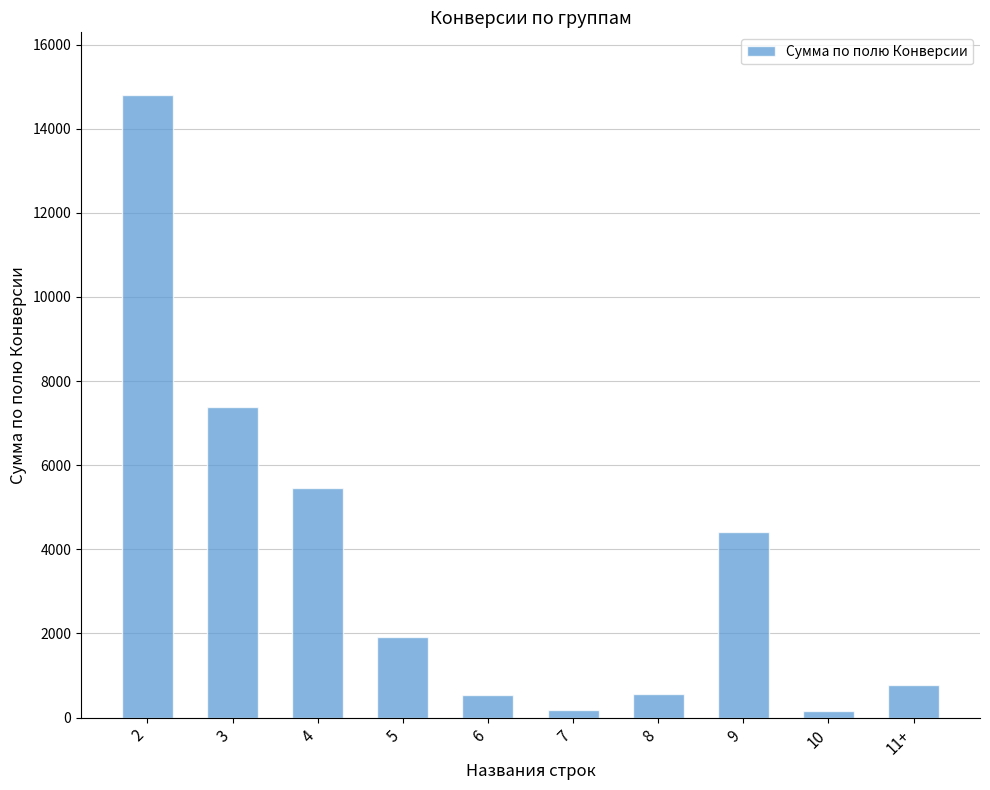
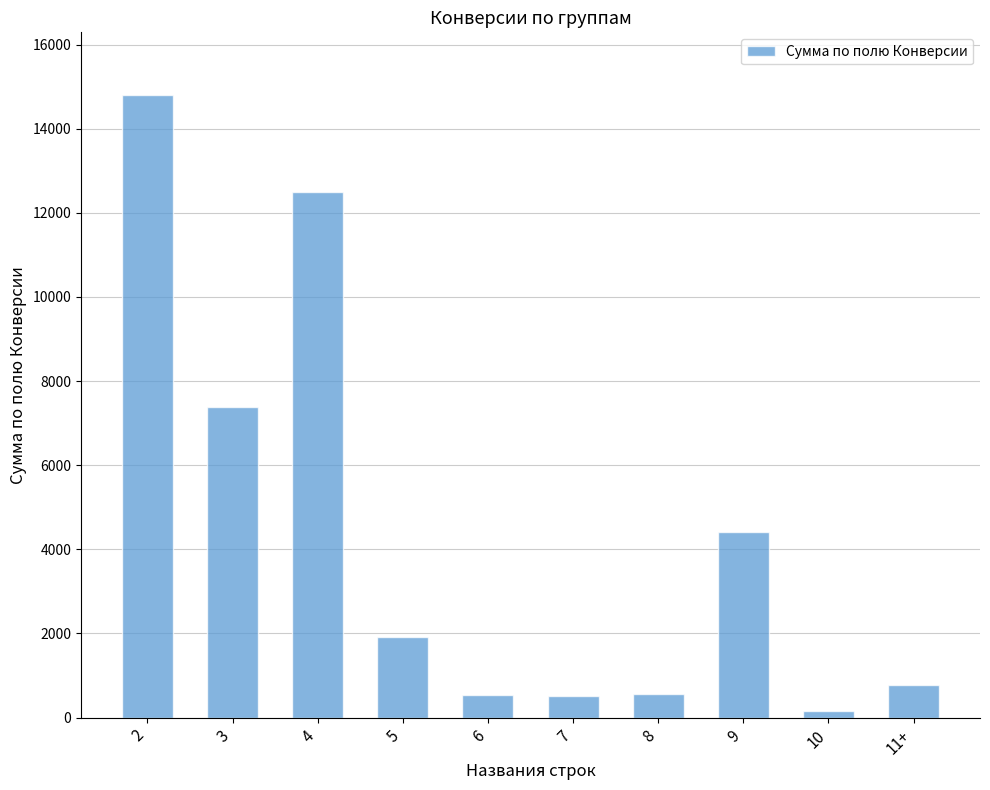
  {
    "2": 14800,
    "3": 7400,
-   "4": 5400,
+   "4": 12500,
    "5": 1900,
    "6": 500,
-   "7": 200,
+   "7": 500,
    "8": 600,
    "9": 4400,
    "10": 200,
    "11+": 800
  }
